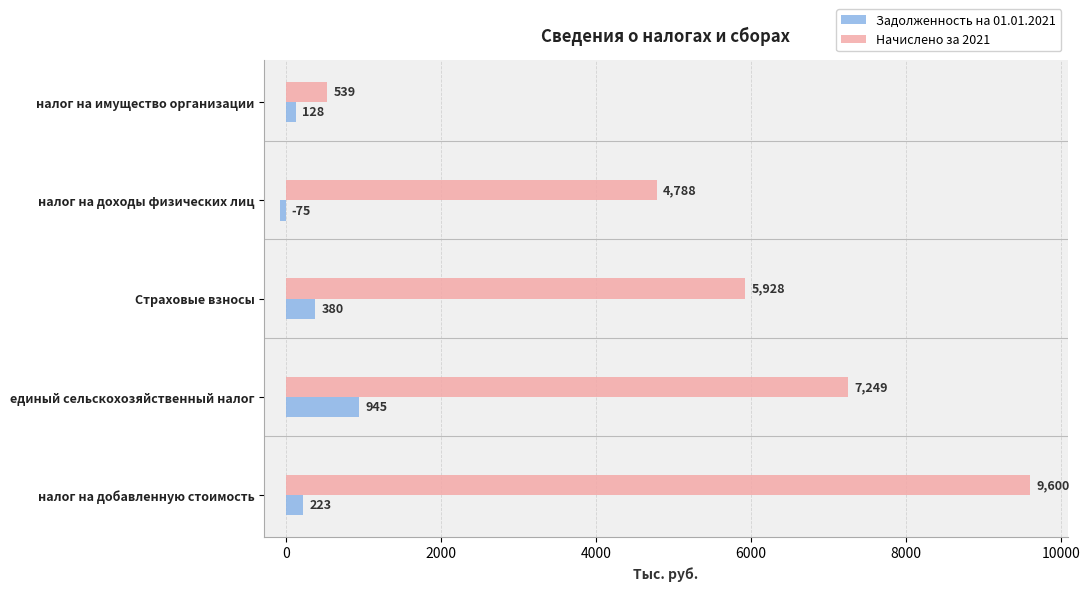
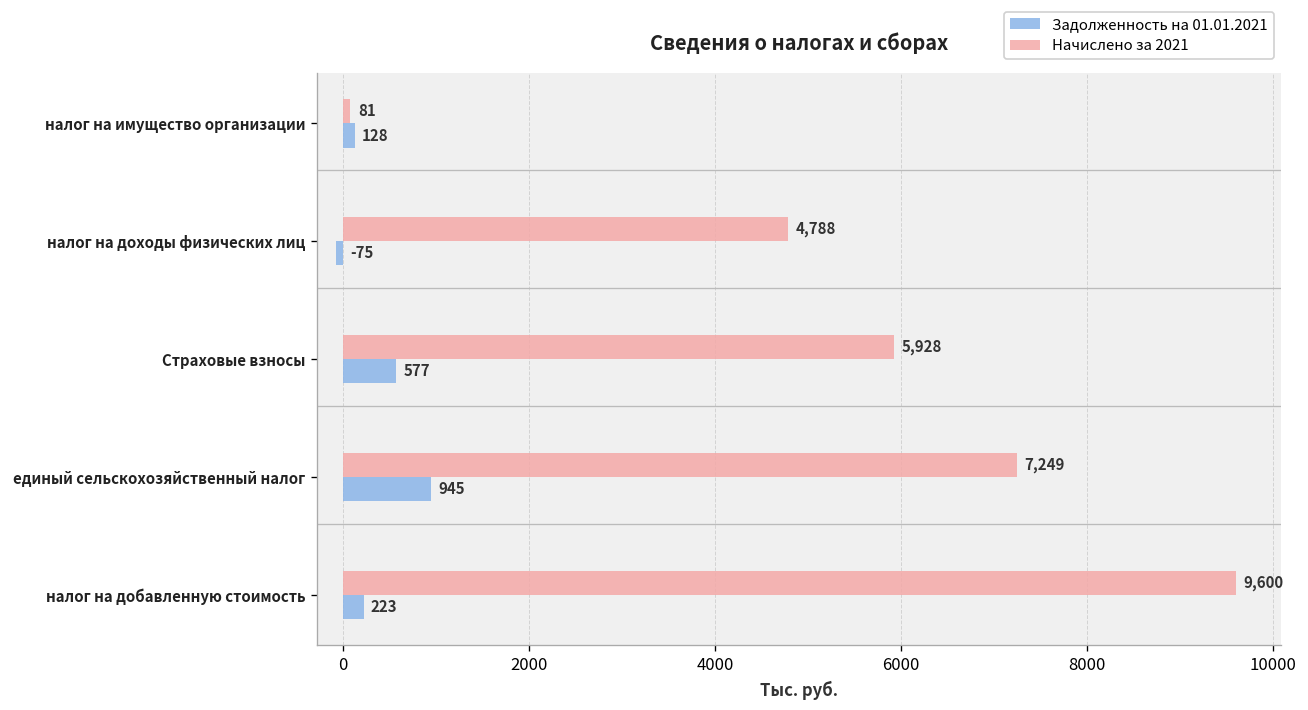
  {
    "Задолженность на 01.01.2021": {
      "налог на имущество организации": "128",
      "налог на доходы физических лиц": "-75",
-     "Страховые взносы": "380",
+     "Страховые взносы": "577",
      "единый сельскохозяйственный налог": "945",
      "налог на добавленную стоимость": "223"
    },
    "Начислено за 2021": {
-     "налог на имущество организации": "539",
+     "налог на имущество организации": "81",
      "налог на доходы физических лиц": "4,788",
      "Страховые взносы": "5,928",
      "единый сельскохозяйственный налог": "7,249",
      "налог на добавленную стоимость": "9,600"
    }
  }
